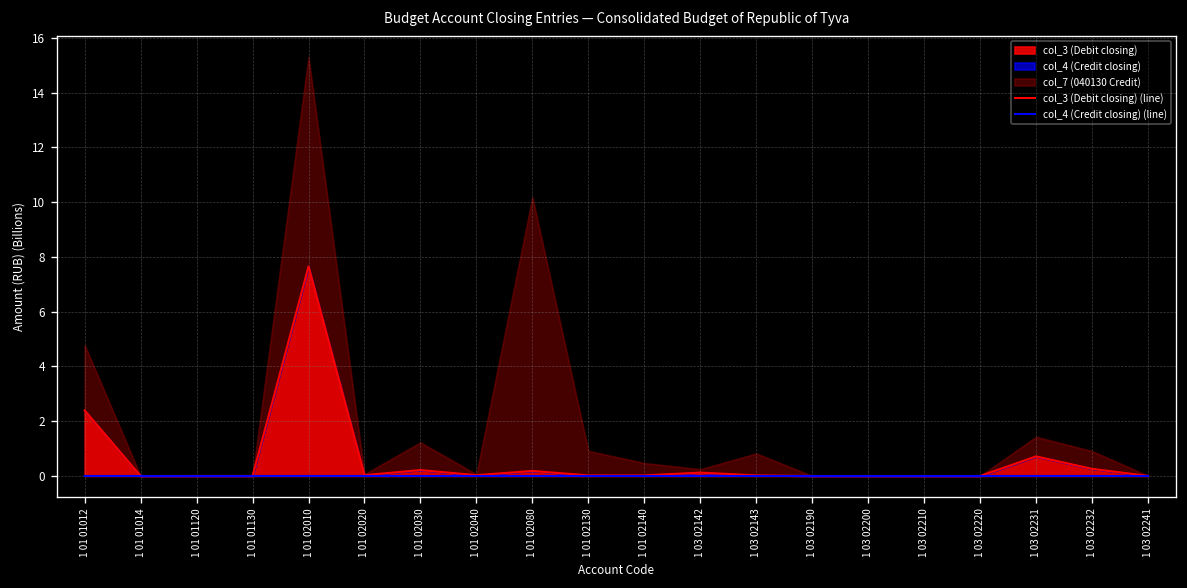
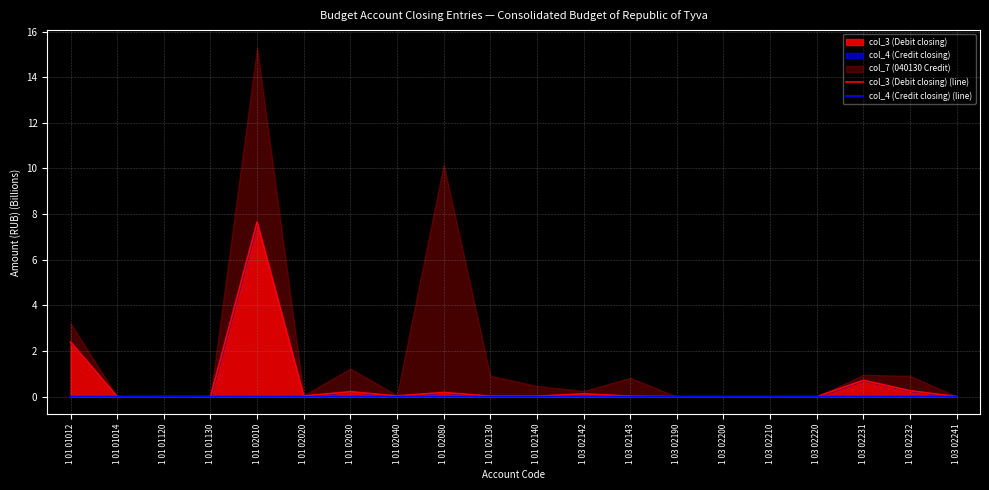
  {
    "col_7 (040130 Credit)": {
-     "1 01 01012": 2.4,
+     "1 01 01012": 0.8,
      "1 01 02010": 7.7,
      "1 01 02030": 1.0,
      "1 01 02080": 10.0,
      "1 01 02130": 0.9,
      "1 01 02140": 0.5,
      "1 03 02142": 0.1,
      "1 03 02143": 0.8,
-     "1 03 02231": 0.7,
+     "1 03 02231": 0.2,
      "1 03 02232": 0.6
    }
  }
